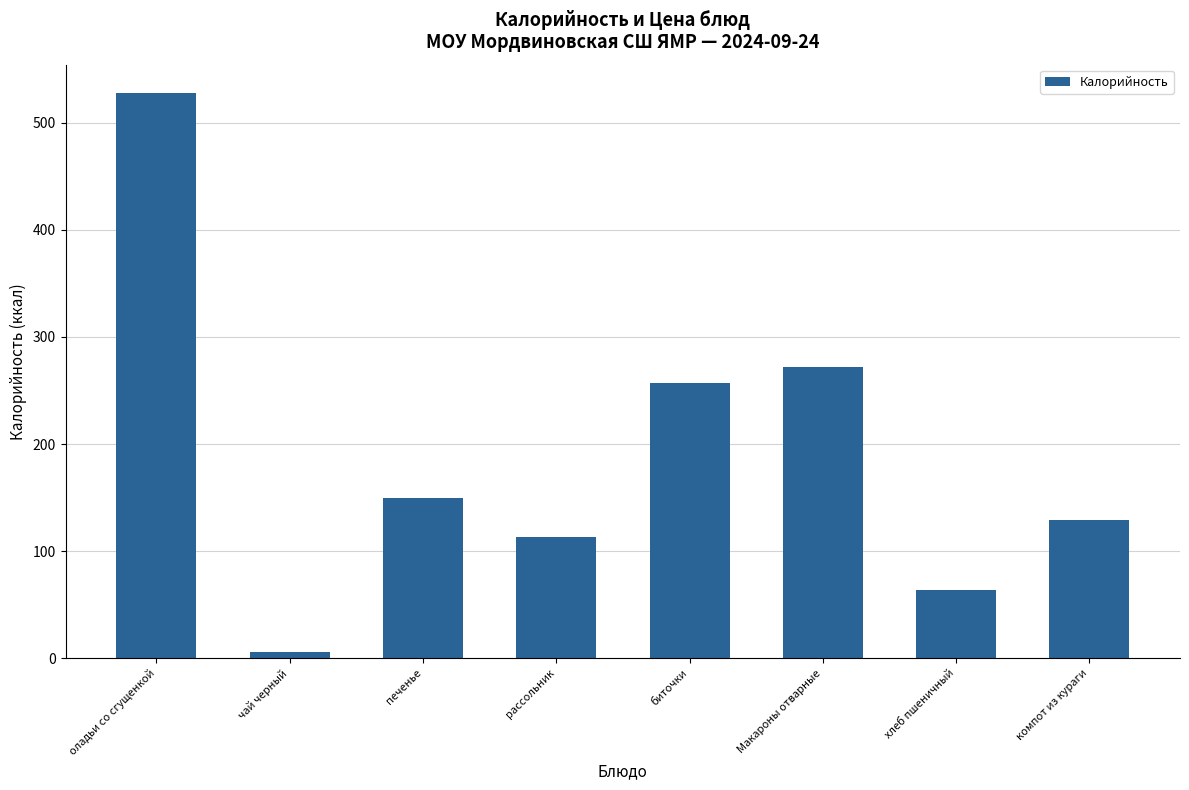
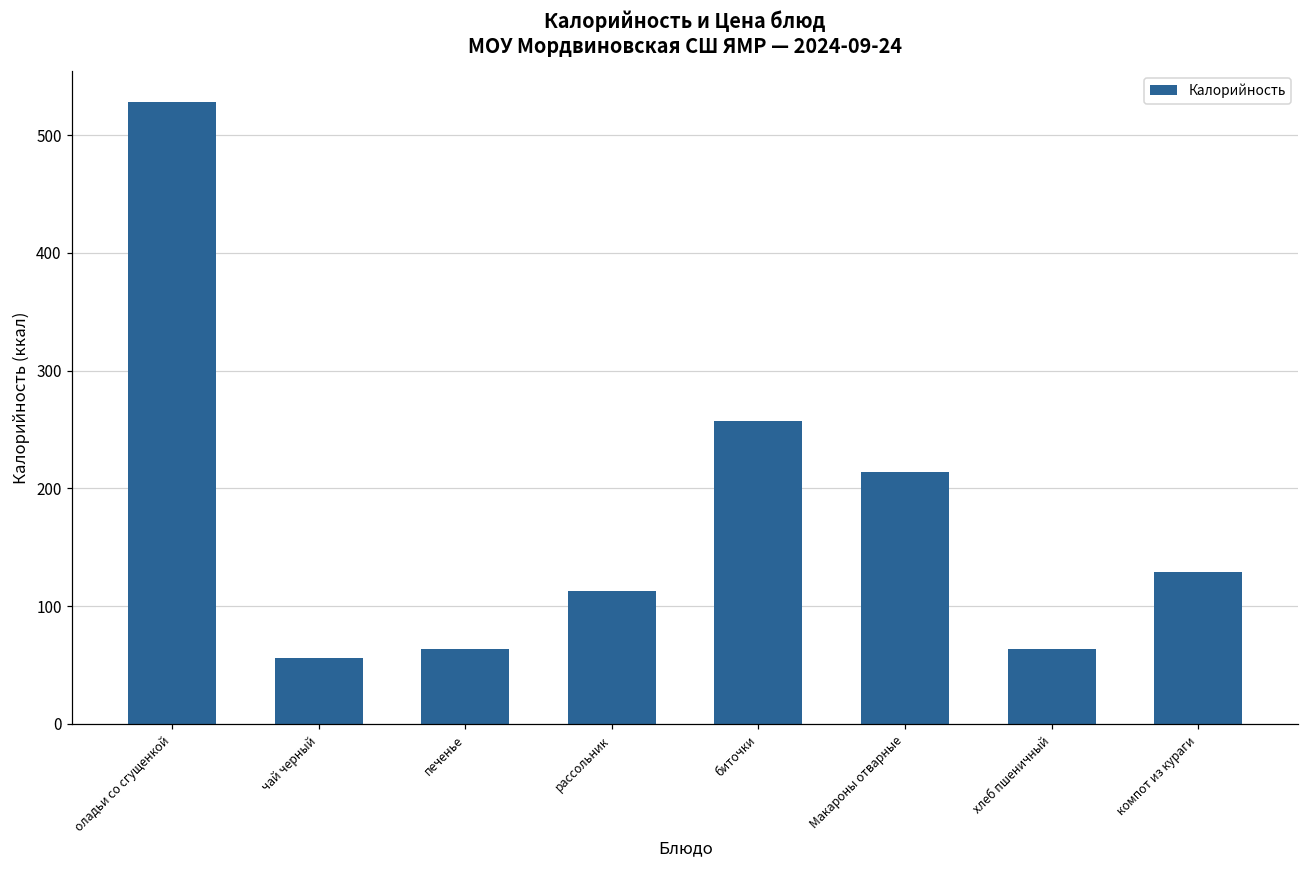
  {
    "оладьи со сгущенкой": 528,
-   "чай черный": 6,
-   "печенье": 150,
+   "чай черный": 56,
+   "печенье": 64,
    "рассольник": 113,
    "биточки": 257,
-   "Макароны отварные": 272,
+   "Макароны отварные": 214,
    "хлеб пшеничный": 64,
    "компот из кураги": 129
  }
